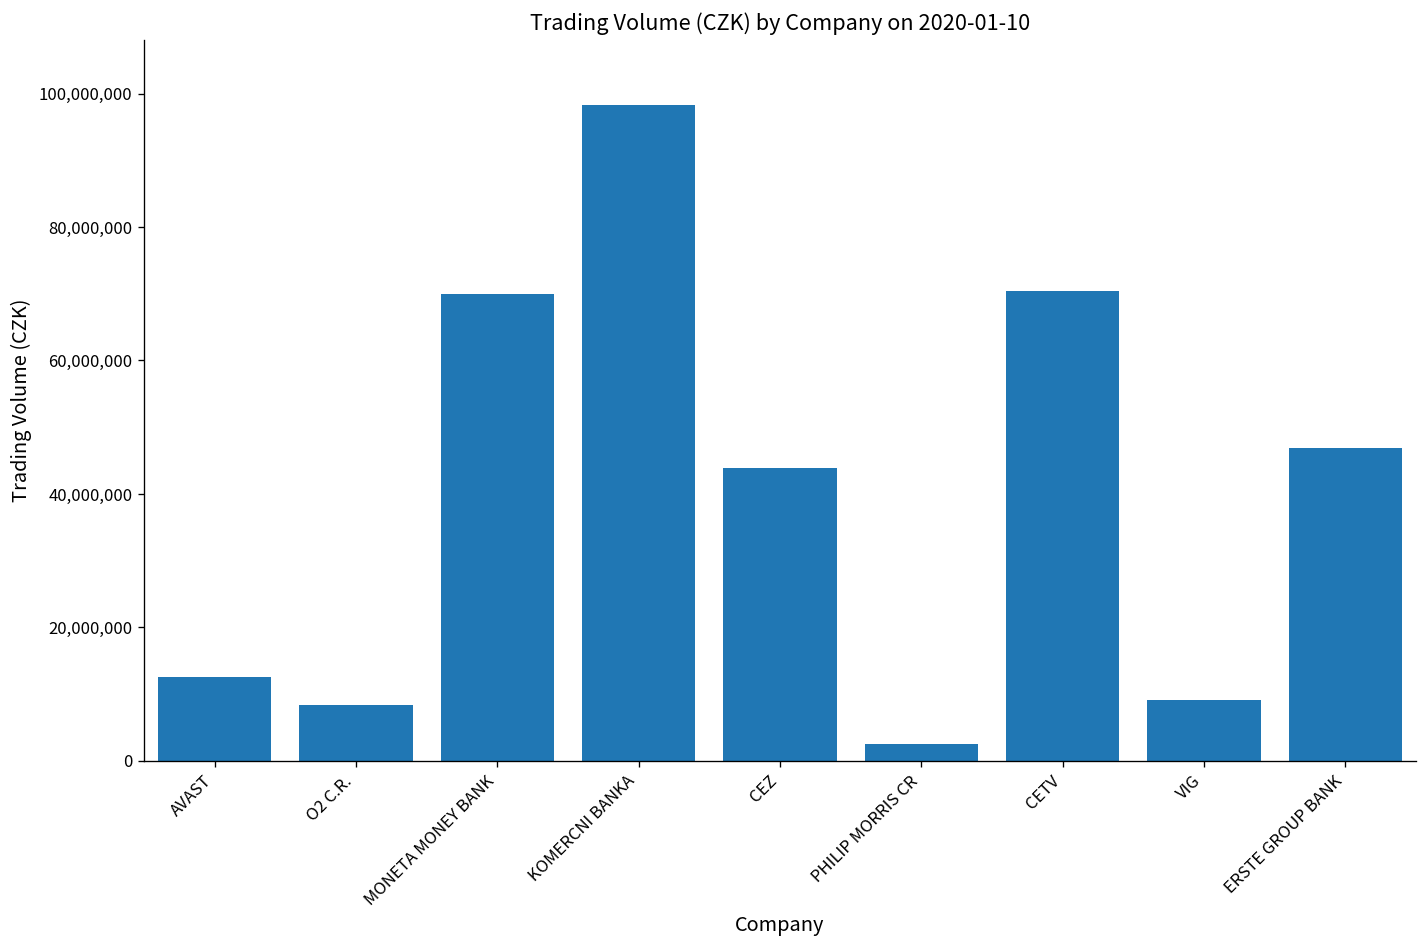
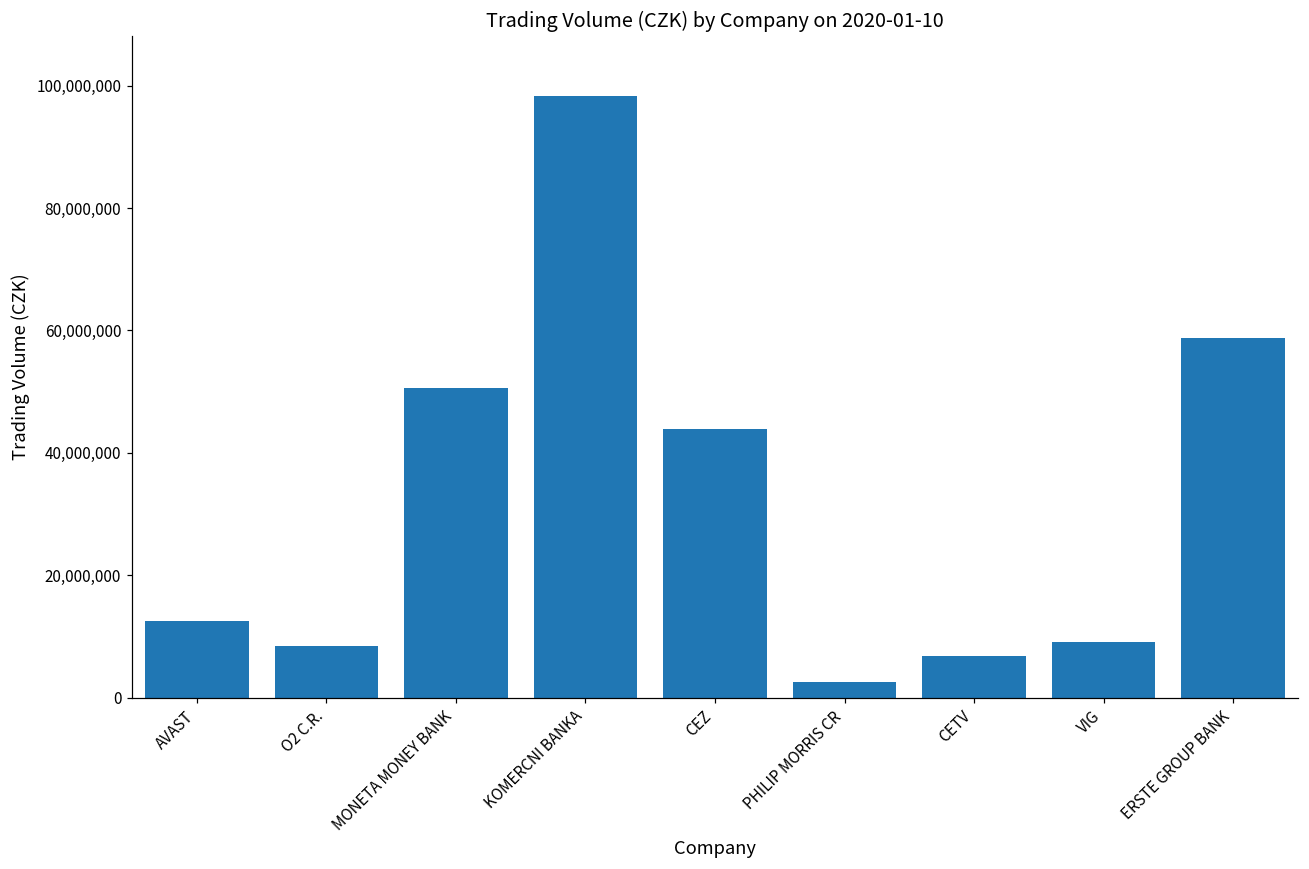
  {
    "AVAST": "13,000,000",
    "O2 C.R.": "8,000,000",
-   "MONETA MONEY BANK": "70,000,000",
+   "MONETA MONEY BANK": "51,000,000",
    "KOMERCNI BANKA": "98,000,000",
    "CEZ": "44,000,000",
    "PHILIP MORRIS CR": "2,000,000",
-   "CETV": "70,000,000",
+   "CETV": "7,000,000",
    "VIG": "9,000,000",
-   "ERSTE GROUP BANK": "47,000,000"
+   "ERSTE GROUP BANK": "59,000,000"
  }
